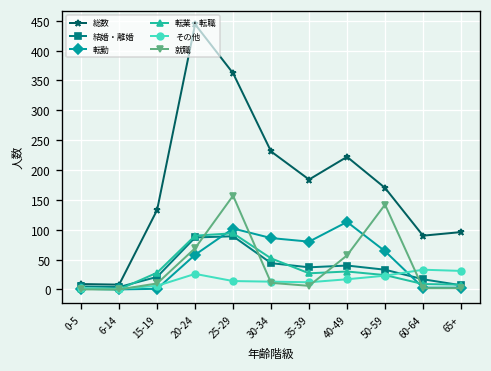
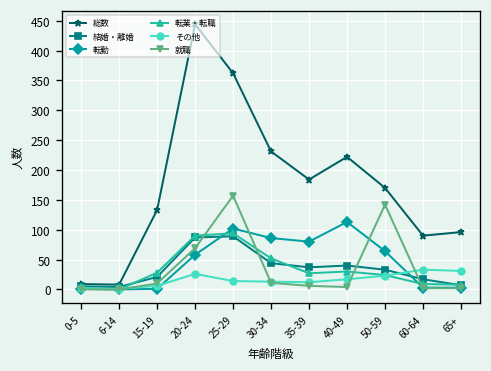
  {
    "就職": {
      "20-24": 70,
      "25-29": 160,
      "35-39": 10,
-     "40-49": 60,
+     "40-49": 0,
      "50-59": 140
    }
  }
